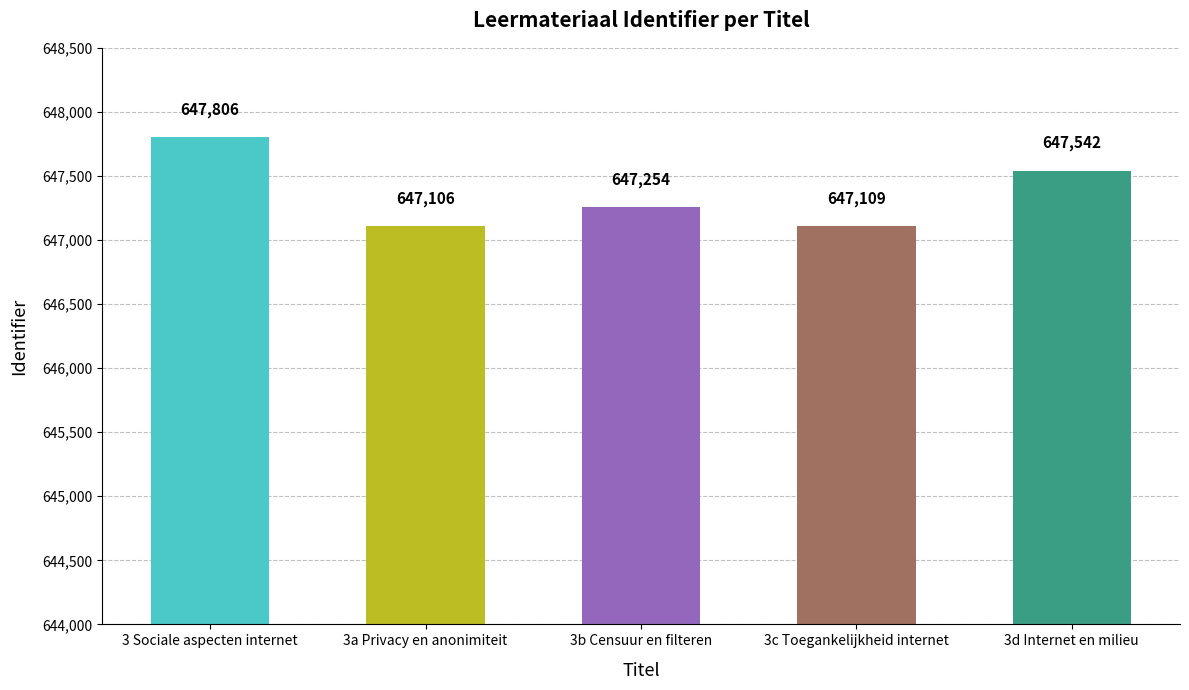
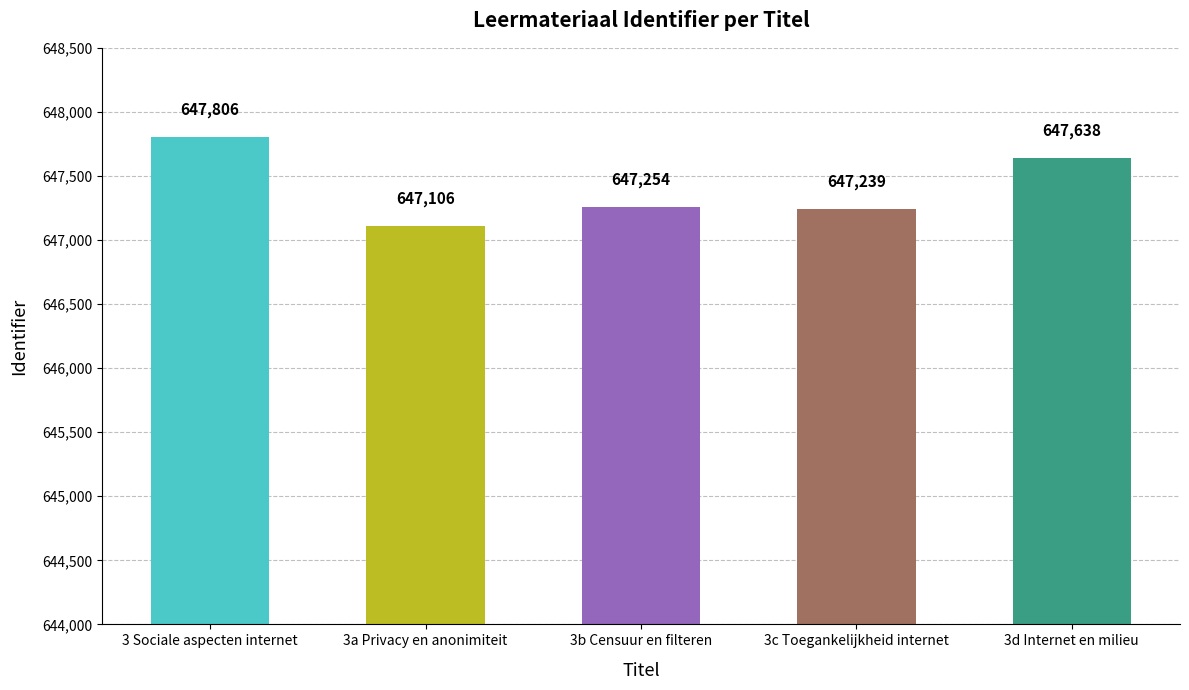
  {
    "3 Sociale aspecten internet": "647,806",
    "3a Privacy en anonimiteit": "647,106",
    "3b Censuur en filteren": "647,254",
-   "3c Toegankelijkheid internet": "647,109",
-   "3d Internet en milieu": "647,542"
+   "3c Toegankelijkheid internet": "647,239",
+   "3d Internet en milieu": "647,638"
  }
